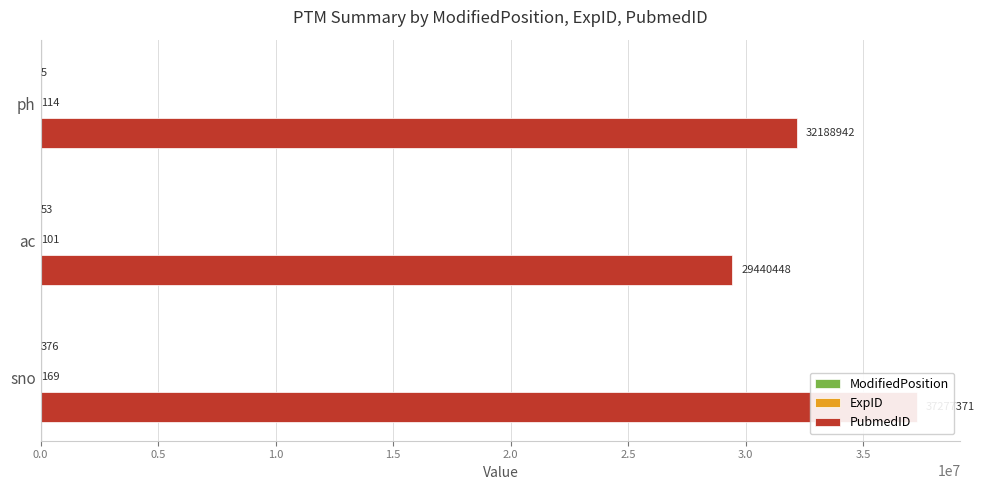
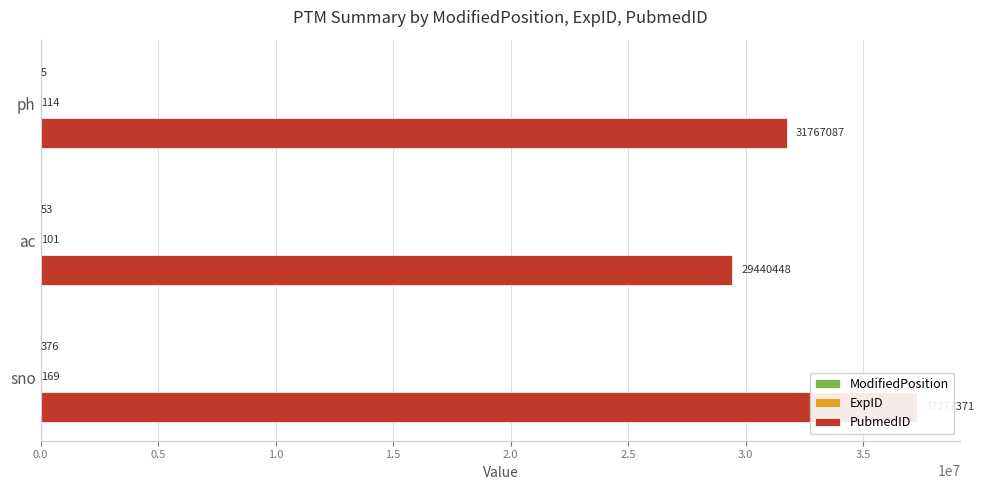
  {
    "ModifiedPosition": {
      "ph": 5,
      "ac": 53,
      "sno": 376
    },
    "ExpID": {
      "ph": 114,
      "ac": 101,
      "sno": 169
    },
    "PubmedID": {
-     "ph": 32188942,
+     "ph": 31767087,
      "ac": 29440448
    }
  }
